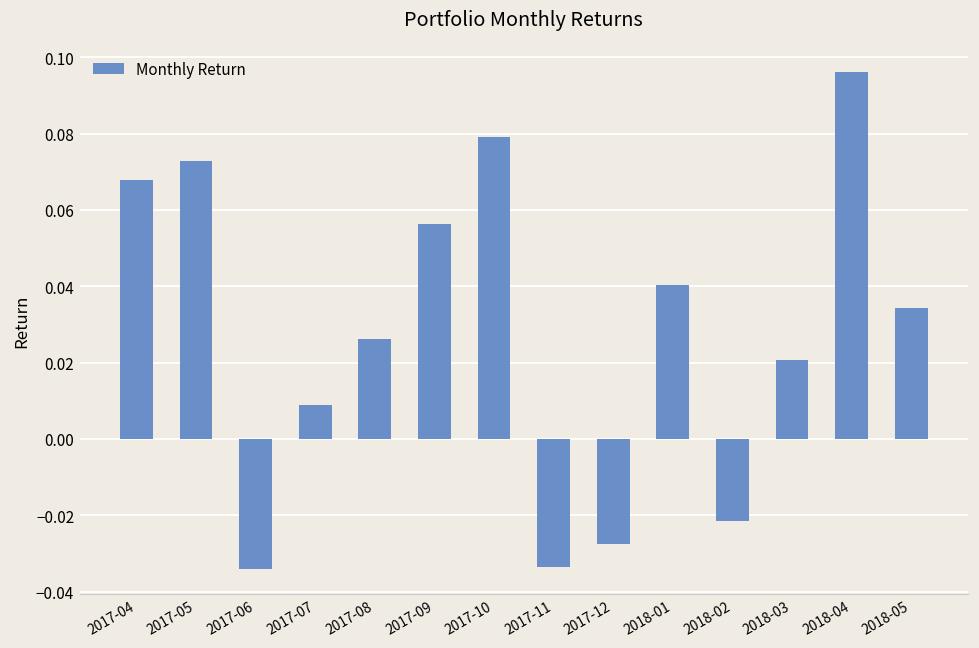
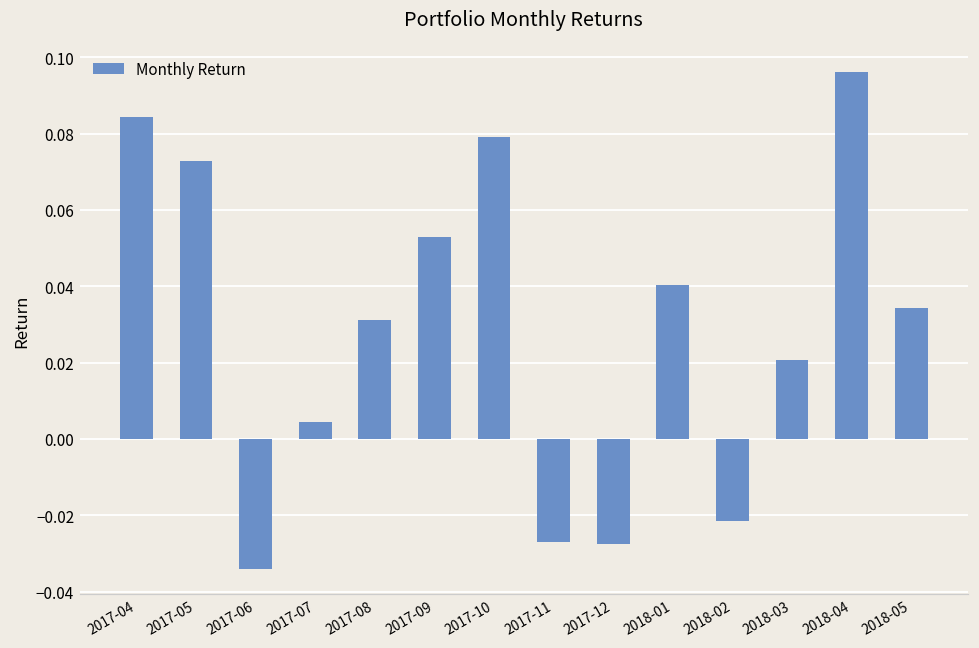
  {
-   "2017-04": 0.068,
+   "2017-04": 0.084,
    "2017-05": 0.073,
    "2017-06": -0.034,
-   "2017-07": 0.009,
-   "2017-08": 0.026,
-   "2017-09": 0.056,
+   "2017-07": 0.004,
+   "2017-08": 0.031,
+   "2017-09": 0.053,
    "2017-10": 0.079,
-   "2017-11": -0.034,
+   "2017-11": -0.027,
    "2017-12": -0.027,
    "2018-01": 0.040,
    "2018-02": -0.021,
    "2018-03": 0.021,
    "2018-04": 0.096,
    "2018-05": 0.034
  }
